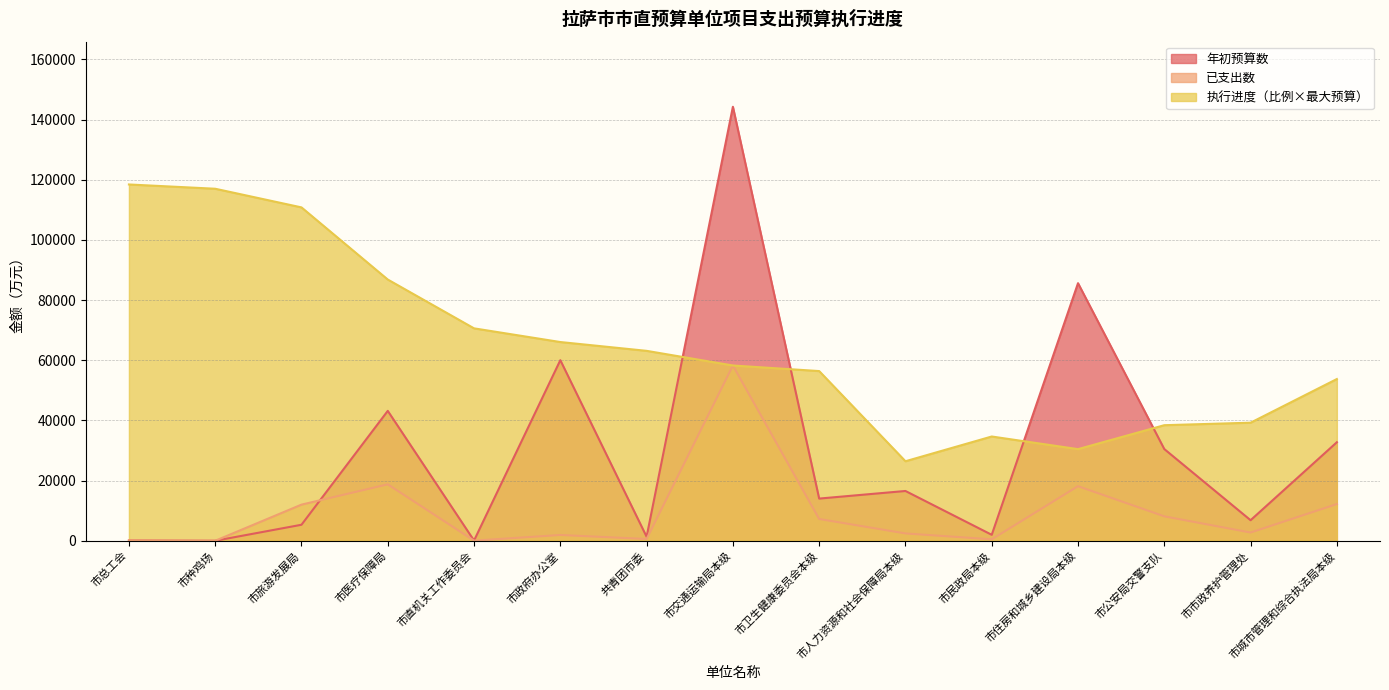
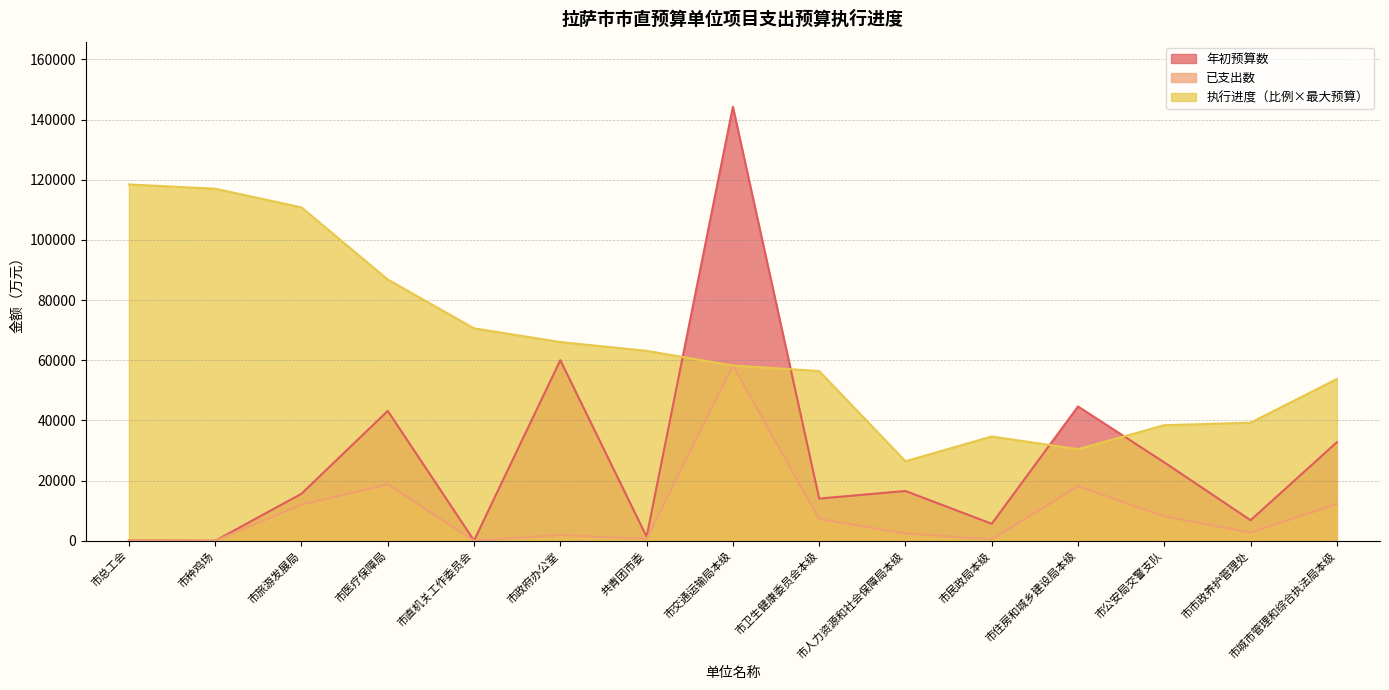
  {
    "年初预算数": {
-     "市旅游发展局": 5000,
+     "市旅游发展局": 16000,
      "市医疗保障局": 43000,
      "市政府办公室": 60000,
      "市交通运输局本级": 144000,
      "市卫生健康委员会本级": 14000,
      "市人力资源和社会保障局本级": 17000,
-     "市民政局本级": 2000,
-     "市住房和城乡建设局本级": 86000,
-     "市公安局交警支队": 30000,
+     "市民政局本级": 6000,
+     "市住房和城乡建设局本级": 45000,
+     "市公安局交警支队": 26000,
      "市市政养护管理处": 7000,
      "市城市管理和综合执法局本级": 33000
    }
  }
